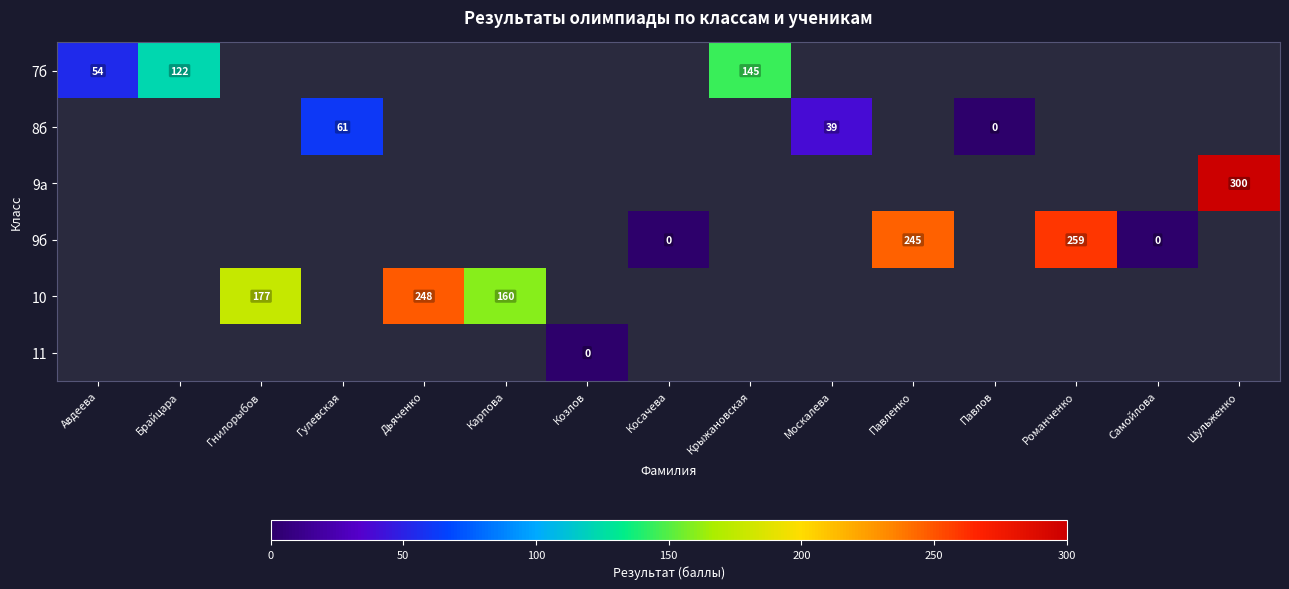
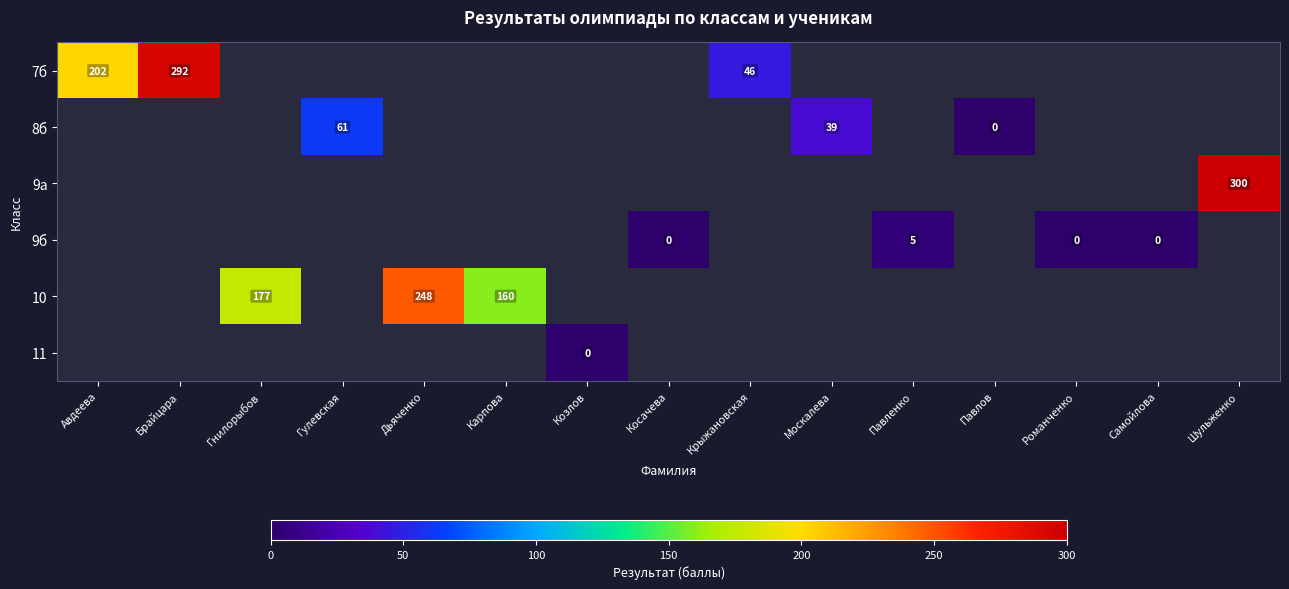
  {
    "7б": {
-     "Авдеева": 54,
-     "Брайцара": 122,
-     "Крыжановская": 145
+     "Авдеева": 202,
+     "Брайцара": 292,
+     "Крыжановская": 46
    },
    "9б": {
-     "Павленко": 245,
-     "Романченко": 259
+     "Павленко": 5,
+     "Романченко": 0
    }
  }
